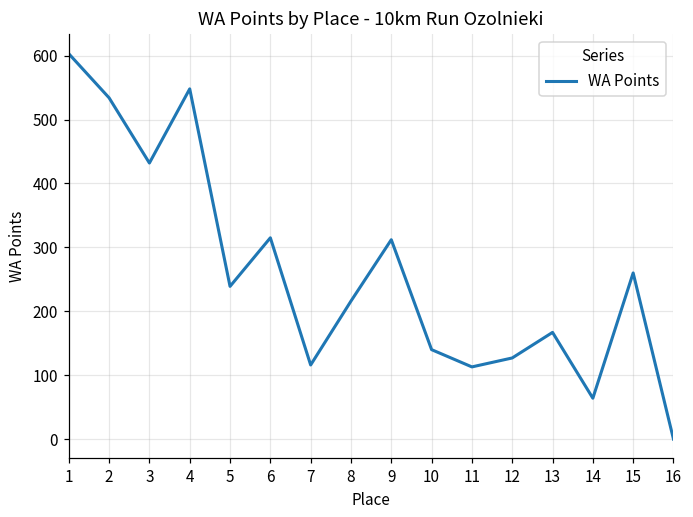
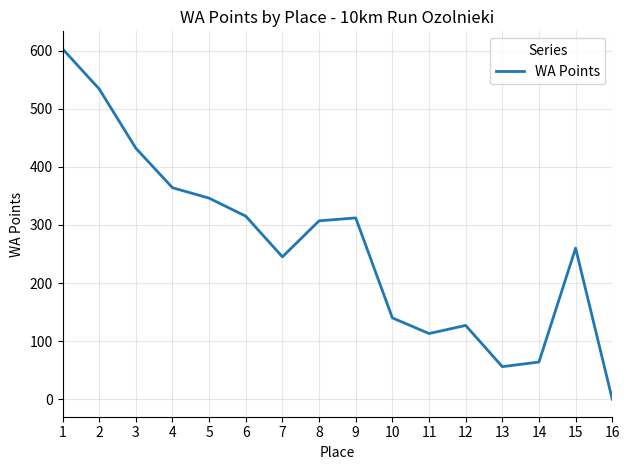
  {
    "1": 600,
    "2": 530,
    "3": 430,
-   "4": 550,
-   "5": 240,
+   "4": 360,
+   "5": 350,
    "6": 320,
-   "7": 120,
-   "8": 220,
+   "7": 250,
+   "8": 310,
    "9": 310,
    "10": 140,
    "11": 110,
    "12": 130,
-   "13": 170,
+   "13": 60,
    "14": 60,
    "15": 260,
    "16": 0
  }
